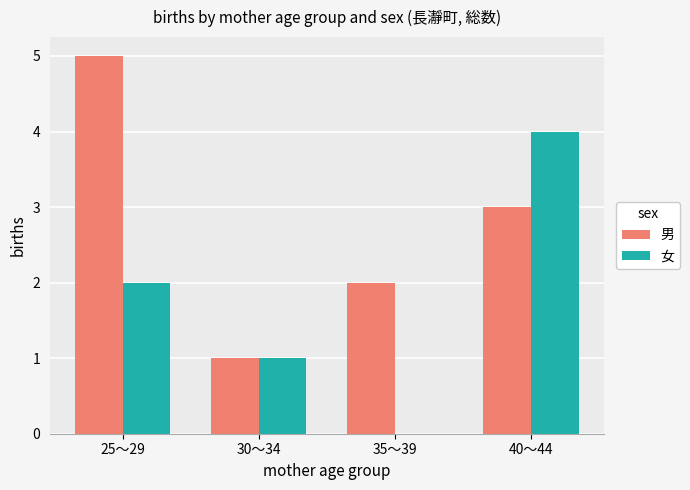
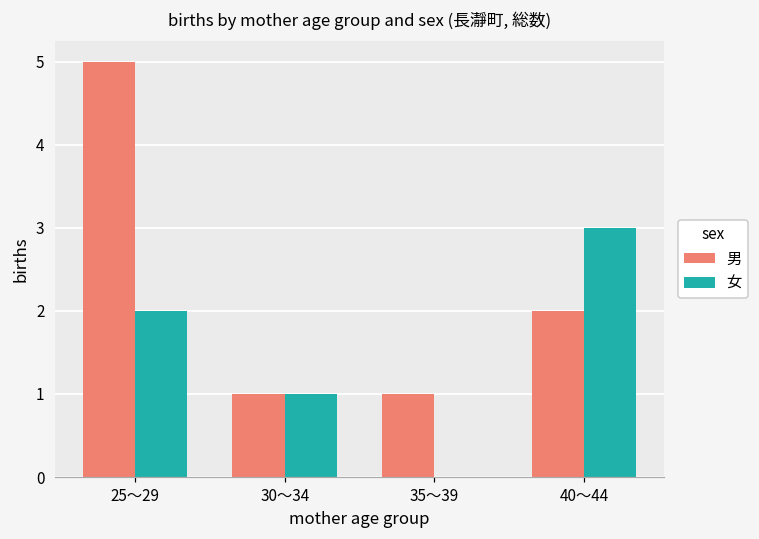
  {
    "男": {
      "25～29": 5,
      "30～34": 1,
-     "35～39": 2,
-     "40～44": 3
+     "35～39": 1,
+     "40～44": 2
    },
    "女": {
      "25～29": 2,
      "30～34": 1,
      "35～39": 0,
-     "40～44": 4
+     "40～44": 3
    }
  }
